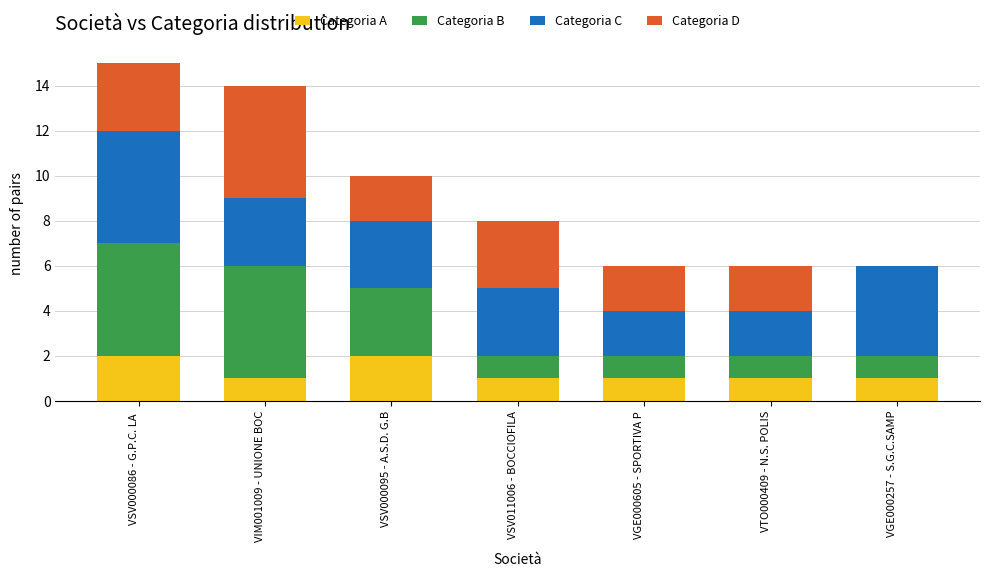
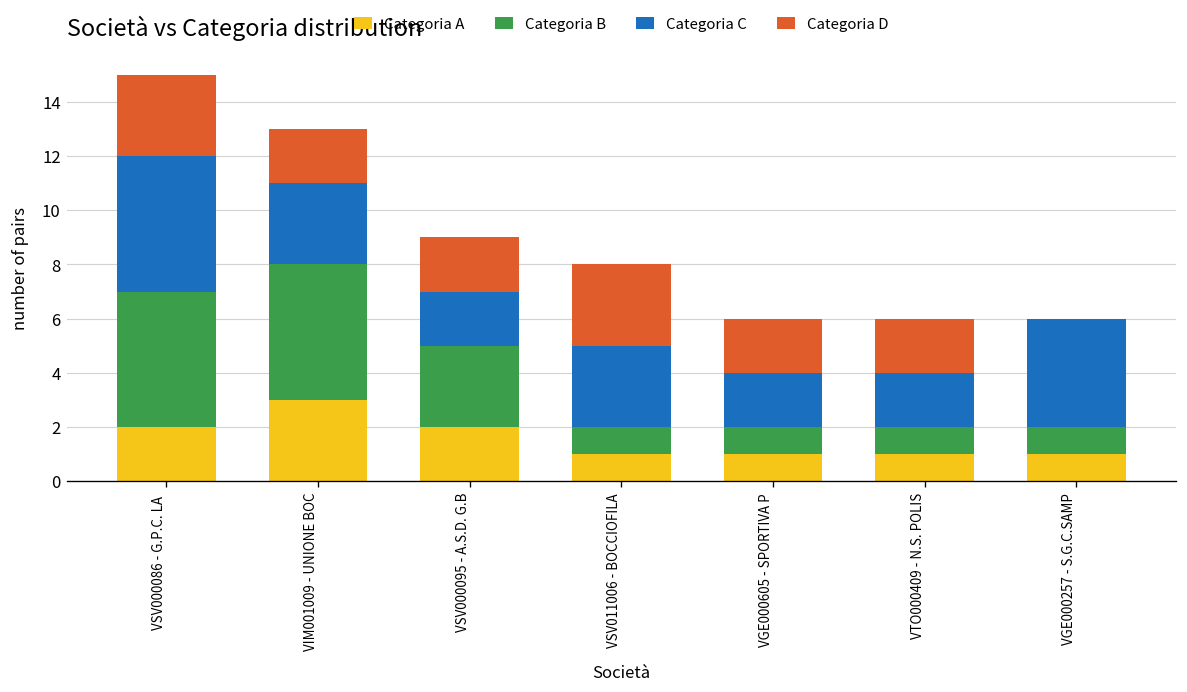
  {
    "Categoria A": {
      "VSV000086 - G.P.C. LA": 2,
-     "VIM001009 - UNIONE BOC": 1,
+     "VIM001009 - UNIONE BOC": 3,
      "VSV000095 - A.S.D. G.B": 2,
      "VSV011006 - BOCCIOFILA": 1,
      "VGE000605 - SPORTIVA P": 1,
      "VTO000409 - N.S. POLIS": 1,
      "VGE000257 - S.G.C.SAMP": 1
    },
    "Categoria B": {
      "VSV000086 - G.P.C. LA": 5,
      "VIM001009 - UNIONE BOC": 5,
      "VSV000095 - A.S.D. G.B": 3,
      "VSV011006 - BOCCIOFILA": 1,
      "VGE000605 - SPORTIVA P": 1,
      "VTO000409 - N.S. POLIS": 1,
      "VGE000257 - S.G.C.SAMP": 1
    },
    "Categoria C": {
      "VSV000086 - G.P.C. LA": 5,
      "VIM001009 - UNIONE BOC": 3,
-     "VSV000095 - A.S.D. G.B": 3,
+     "VSV000095 - A.S.D. G.B": 2,
      "VSV011006 - BOCCIOFILA": 3,
      "VGE000605 - SPORTIVA P": 2,
      "VTO000409 - N.S. POLIS": 2,
      "VGE000257 - S.G.C.SAMP": 4
    },
    "Categoria D": {
      "VSV000086 - G.P.C. LA": 3,
-     "VIM001009 - UNIONE BOC": 5,
+     "VIM001009 - UNIONE BOC": 2,
      "VSV000095 - A.S.D. G.B": 2,
      "VSV011006 - BOCCIOFILA": 3,
      "VGE000605 - SPORTIVA P": 2,
      "VTO000409 - N.S. POLIS": 2,
      "VGE000257 - S.G.C.SAMP": 0
    }
  }
